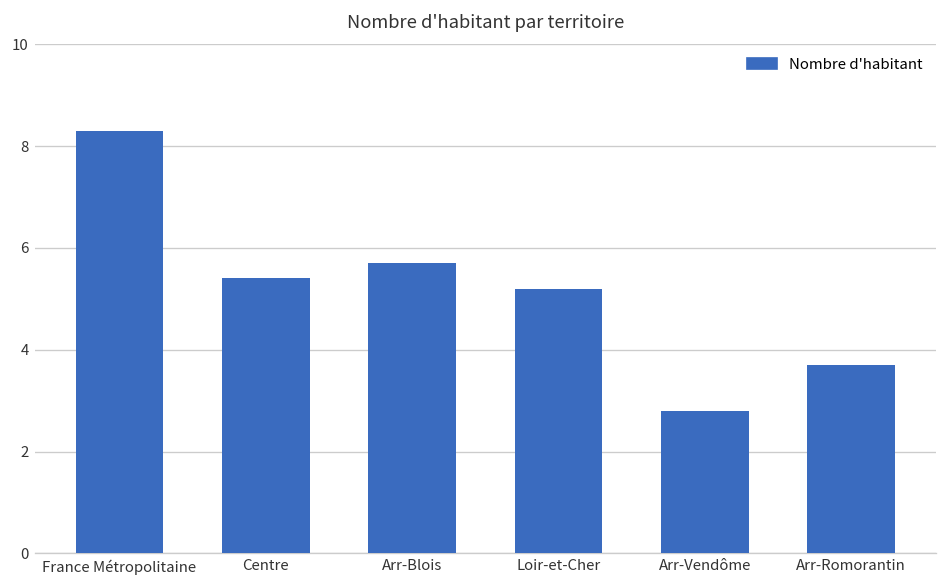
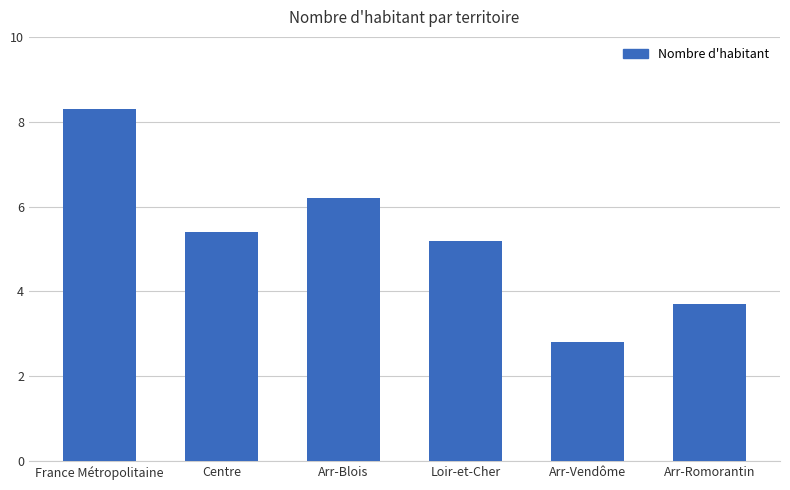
  {
    "France Métropolitaine": 8.3,
    "Centre": 5.4,
-   "Arr-Blois": 5.7,
+   "Arr-Blois": 6.2,
    "Loir-et-Cher": 5.2,
    "Arr-Vendôme": 2.8,
    "Arr-Romorantin": 3.7
  }
